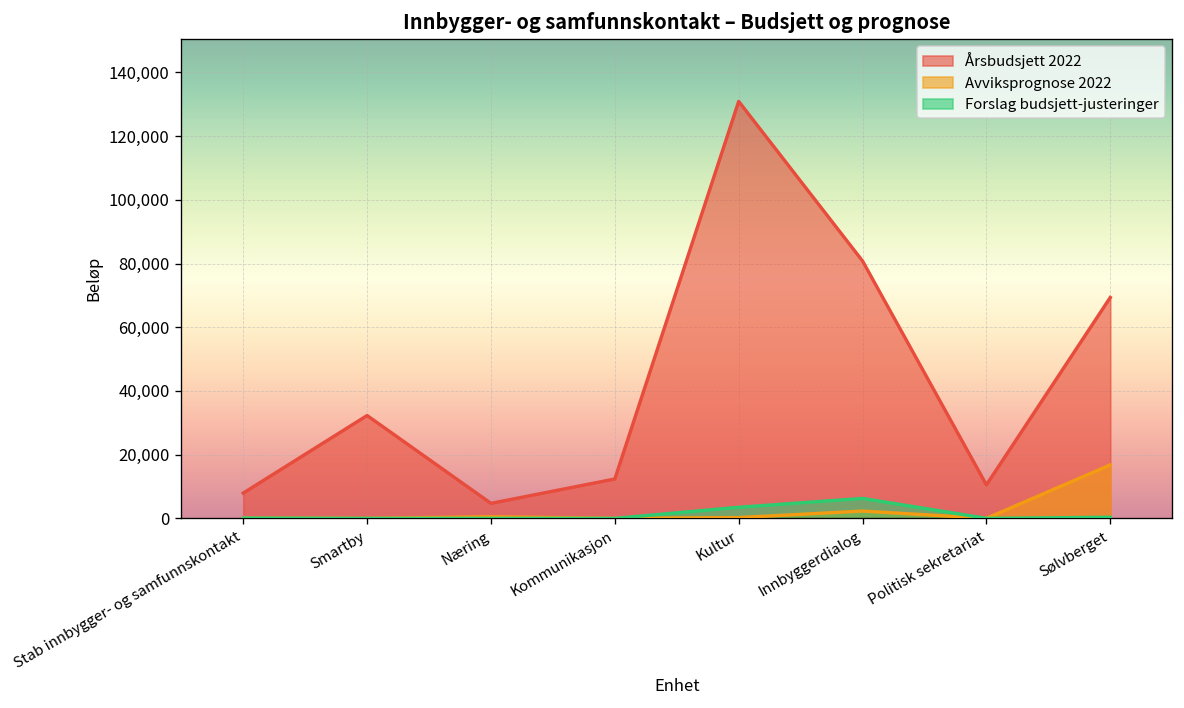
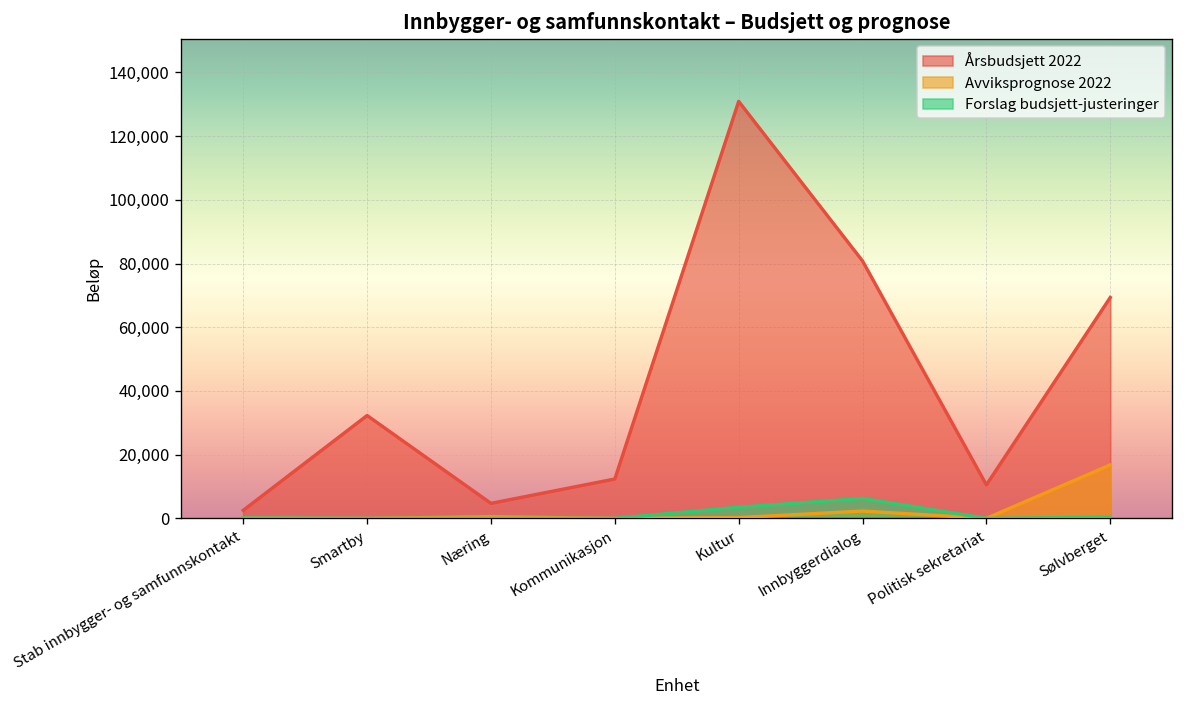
  {
    "Årsbudsjett 2022": {
-     "Stab innbygger- og samfunnskontakt": "8,000",
+     "Stab innbygger- og samfunnskontakt": "3,000",
      "Smartby": "32,000",
      "Næring": "5,000",
      "Kommunikasjon": "12,000",
      "Kultur": "131,000",
      "Innbyggerdialog": "81,000",
      "Politisk sekretariat": "11,000",
      "Sølvberget": "69,000"
    },
    "Avviksprognose 2022": {
      "Kultur": "0",
      "Innbyggerdialog": "2,000",
      "Sølvberget": "17,000"
    },
    "Forslag budsjett-justeringer": {
      "Kultur": "3,000",
      "Innbyggerdialog": "6,000",
      "Sølvberget": "0"
    }
  }
